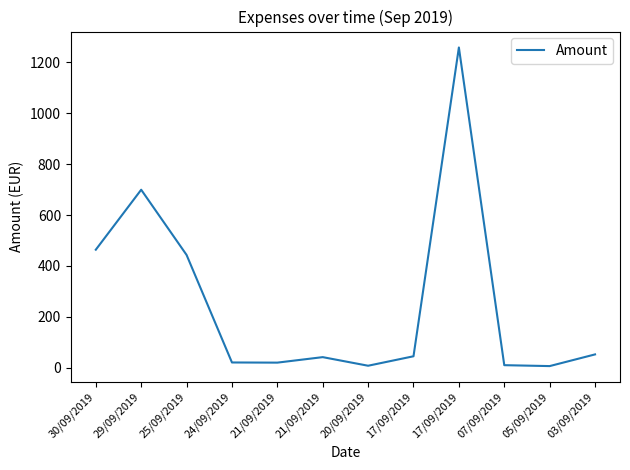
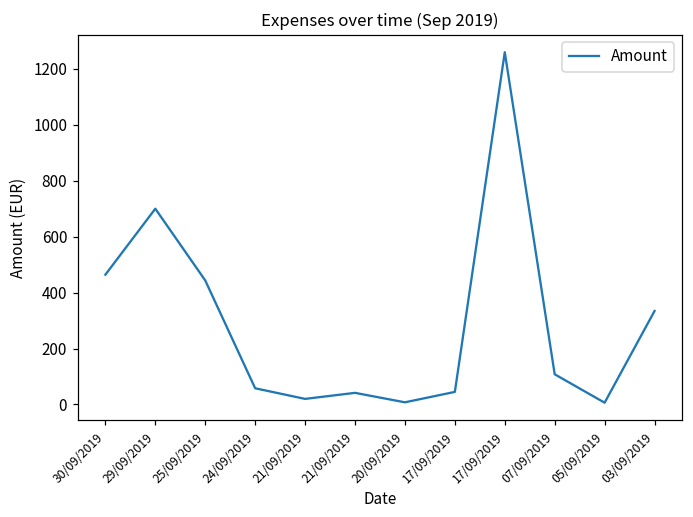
  {
    "30/09/2019": 460,
    "29/09/2019": 700,
    "25/09/2019": 440,
-   "24/09/2019": 20,
+   "24/09/2019": 60,
    "20/09/2019": 10,
-   "07/09/2019": 10,
+   "07/09/2019": 110,
    "05/09/2019": 10,
-   "03/09/2019": 50
+   "03/09/2019": 330
  }
